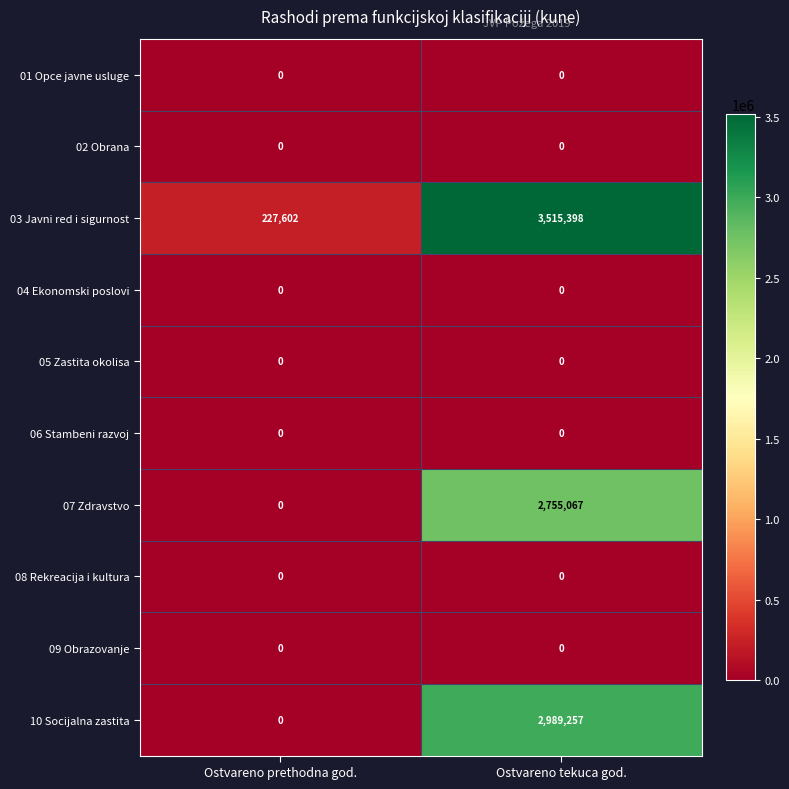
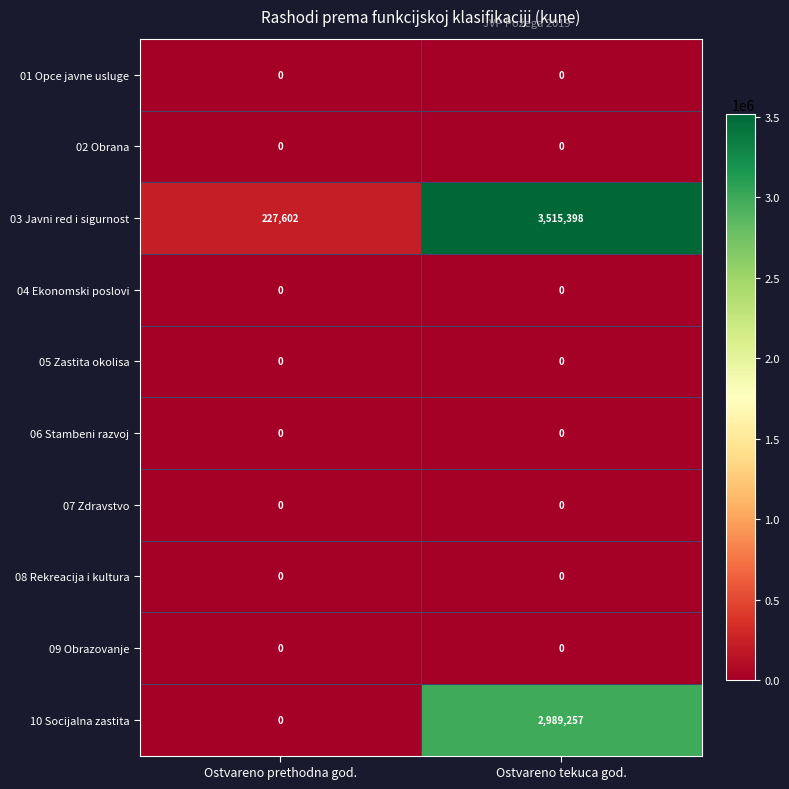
  {
    "01 Opce javne usluge": {
      "Ostvareno prethodna god.": "0",
      "Ostvareno tekuca god.": "0"
    },
    "02 Obrana": {
      "Ostvareno prethodna god.": "0",
      "Ostvareno tekuca god.": "0"
    },
    "03 Javni red i sigurnost": {
      "Ostvareno prethodna god.": "227,602",
      "Ostvareno tekuca god.": "3,515,398"
    },
    "04 Ekonomski poslovi": {
      "Ostvareno prethodna god.": "0",
      "Ostvareno tekuca god.": "0"
    },
    "05 Zastita okolisa": {
      "Ostvareno prethodna god.": "0",
      "Ostvareno tekuca god.": "0"
    },
    "06 Stambeni razvoj": {
      "Ostvareno prethodna god.": "0",
      "Ostvareno tekuca god.": "0"
    },
    "07 Zdravstvo": {
      "Ostvareno prethodna god.": "0",
-     "Ostvareno tekuca god.": "2,755,067"
+     "Ostvareno tekuca god.": "0"
    },
    "08 Rekreacija i kultura": {
      "Ostvareno prethodna god.": "0",
      "Ostvareno tekuca god.": "0"
    },
    "09 Obrazovanje": {
      "Ostvareno prethodna god.": "0",
      "Ostvareno tekuca god.": "0"
    },
    "10 Socijalna zastita": {
      "Ostvareno prethodna god.": "0",
      "Ostvareno tekuca god.": "2,989,257"
    }
  }
